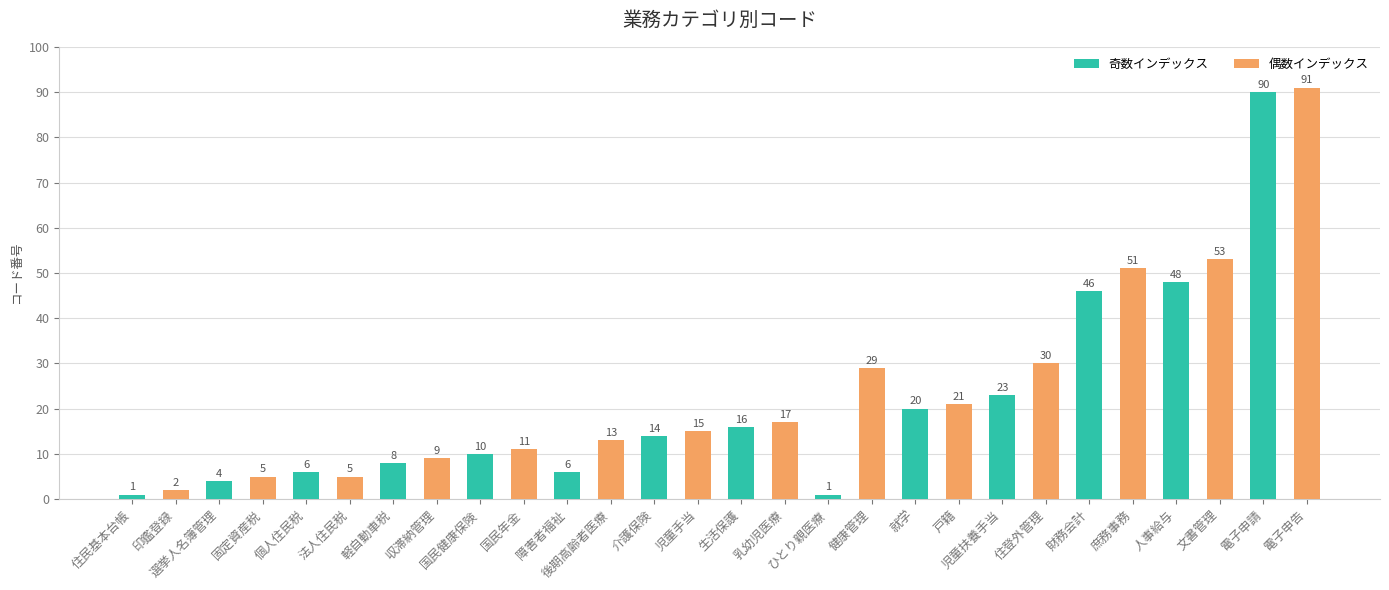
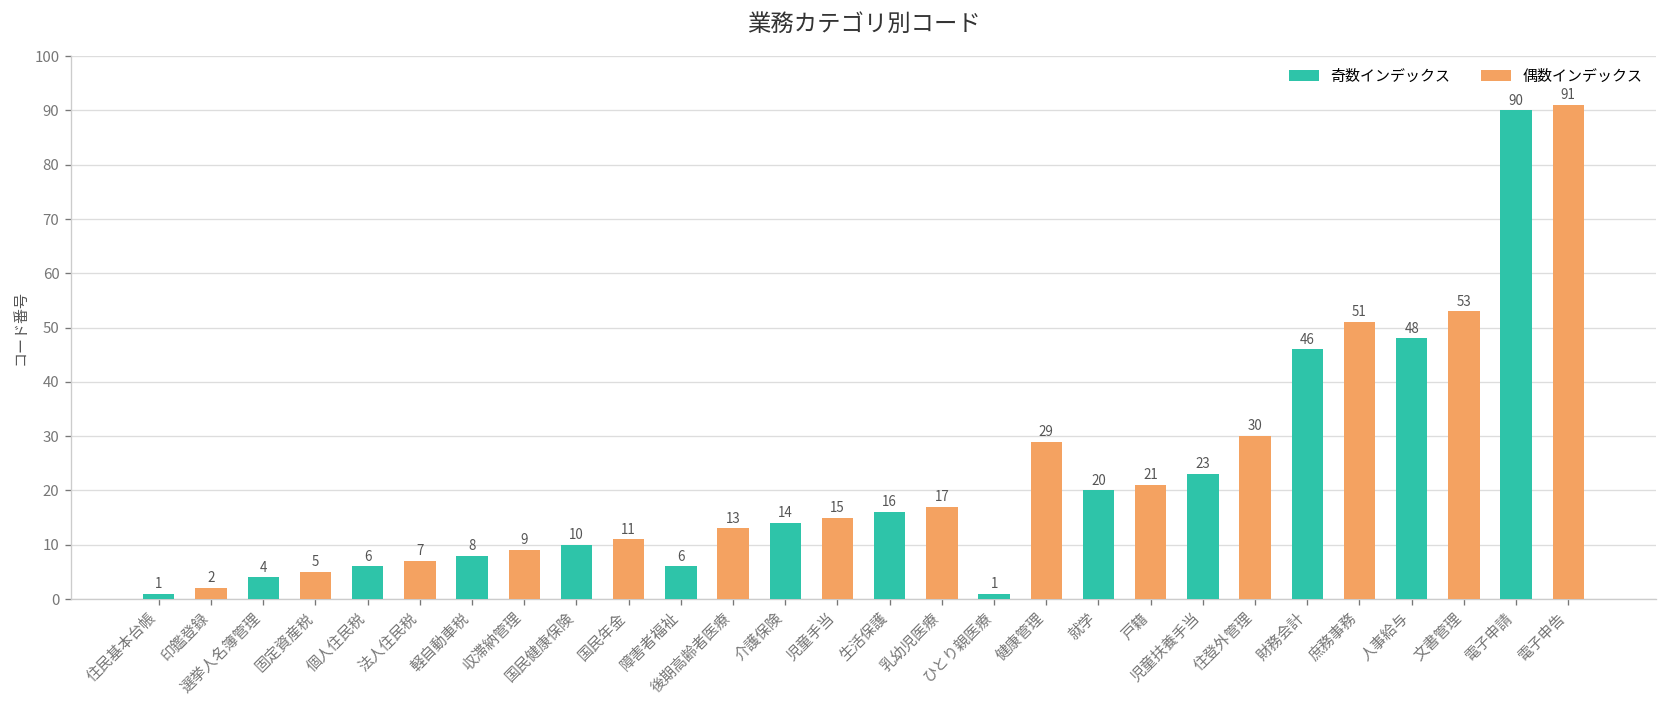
  {
    "住民基本台帳": 1,
    "印鑑登録": 2,
    "選挙人名簿管理": 4,
    "固定資産税": 5,
    "個人住民税": 6,
-   "法人住民税": 5,
+   "法人住民税": 7,
    "軽自動車税": 8,
    "収滞納管理": 9,
    "国民健康保険": 10,
    "国民年金": 11,
    "障害者福祉": 6,
    "後期高齢者医療": 13,
    "介護保険": 14,
    "児童手当": 15,
    "生活保護": 16,
    "乳幼児医療": 17,
    "ひとり親医療": 1,
    "健康管理": 29,
    "就学": 20,
    "戸籍": 21,
    "児童扶養手当": 23,
    "住登外管理": 30,
    "財務会計": 46,
    "庶務事務": 51,
    "人事給与": 48,
    "文書管理": 53,
    "電子申請": 90,
    "電子申告": 91
  }
